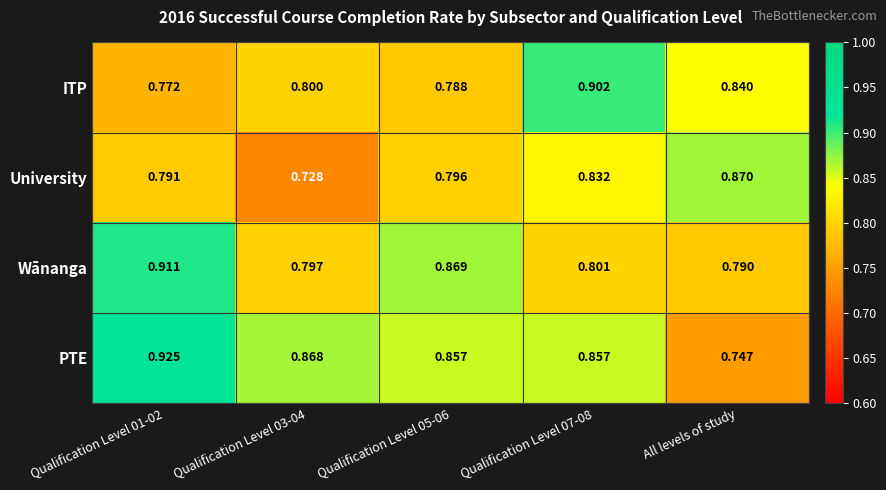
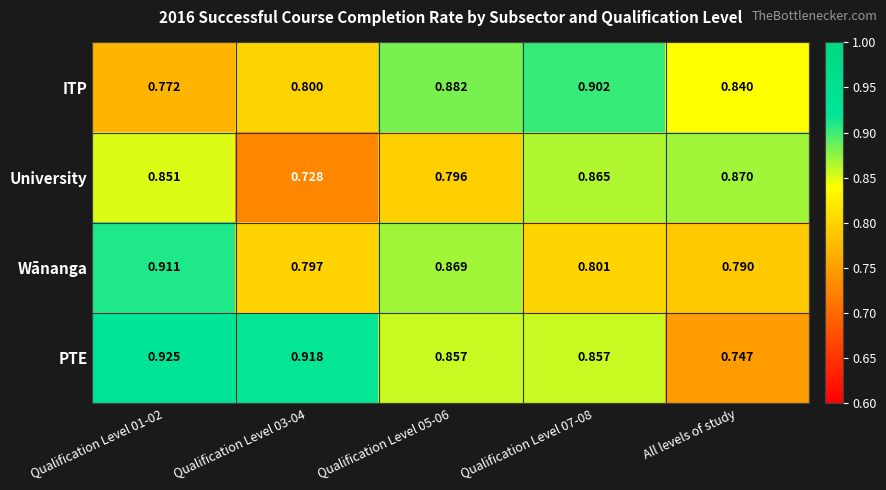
  {
    "ITP": {
      "Qualification Level 01-02": 0.772,
      "Qualification Level 03-04": 0.800,
-     "Qualification Level 05-06": 0.788,
+     "Qualification Level 05-06": 0.882,
      "Qualification Level 07-08": 0.902,
      "All levels of study": 0.840
    },
    "University": {
-     "Qualification Level 01-02": 0.791,
+     "Qualification Level 01-02": 0.851,
      "Qualification Level 03-04": 0.728,
      "Qualification Level 05-06": 0.796,
-     "Qualification Level 07-08": 0.832,
+     "Qualification Level 07-08": 0.865,
      "All levels of study": 0.870
    },
    "Wānanga": {
      "Qualification Level 01-02": 0.911,
      "Qualification Level 03-04": 0.797,
      "Qualification Level 05-06": 0.869,
      "Qualification Level 07-08": 0.801,
      "All levels of study": 0.790
    },
    "PTE": {
      "Qualification Level 01-02": 0.925,
-     "Qualification Level 03-04": 0.868,
+     "Qualification Level 03-04": 0.918,
      "Qualification Level 05-06": 0.857,
      "Qualification Level 07-08": 0.857,
      "All levels of study": 0.747
    }
  }
